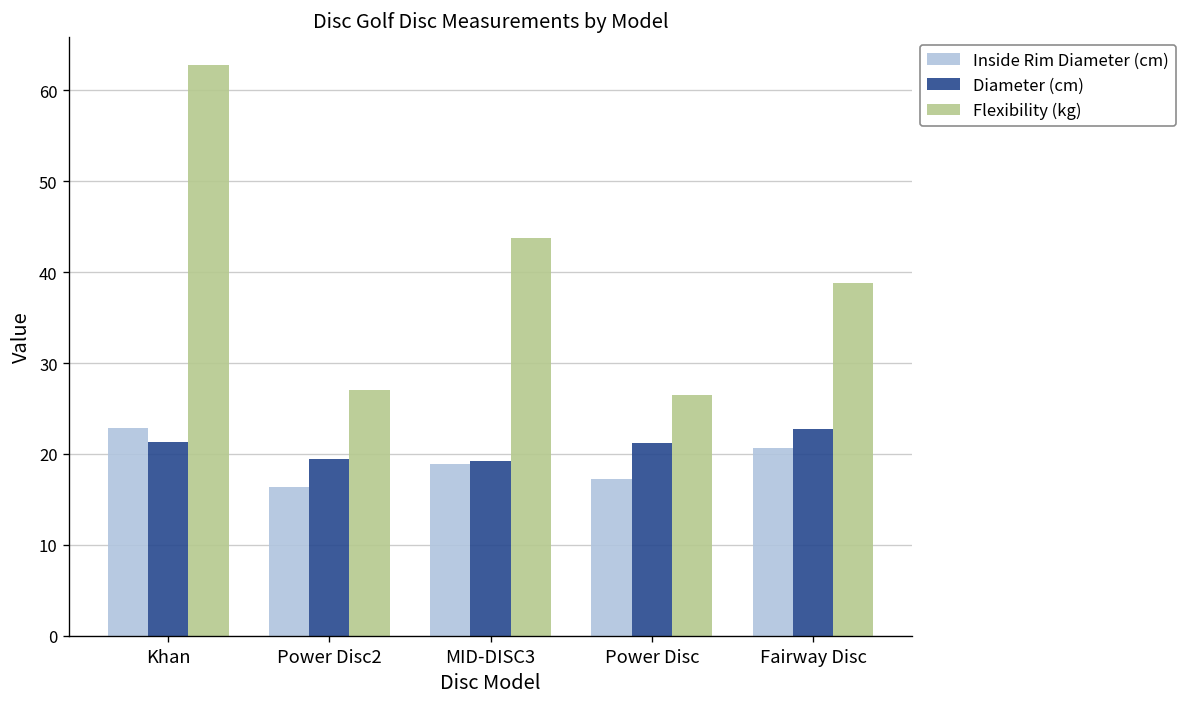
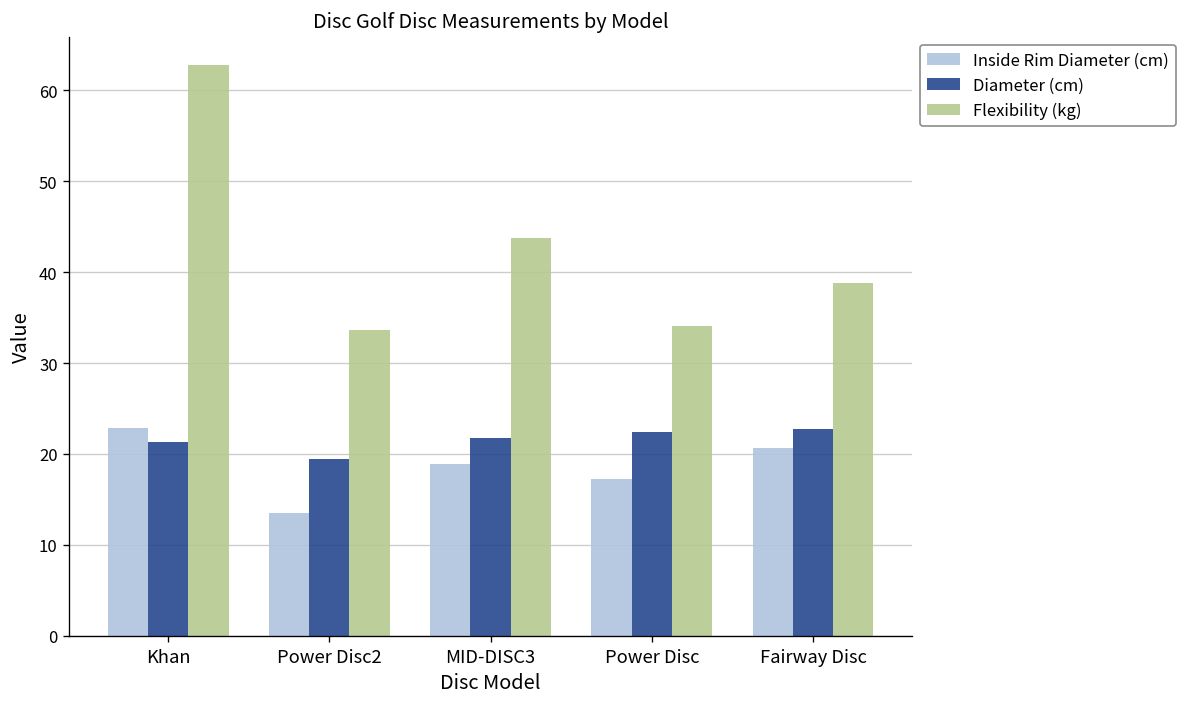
  {
    "Inside Rim Diameter (cm)": {
      "Khan": 23,
-     "Power Disc2": 16,
+     "Power Disc2": 14,
      "MID-DISC3": 19,
      "Power Disc": 17,
      "Fairway Disc": 21
    },
    "Diameter (cm)": {
      "Khan": 21,
      "Power Disc2": 19,
-     "MID-DISC3": 19,
-     "Power Disc": 21,
+     "MID-DISC3": 22,
+     "Power Disc": 22,
      "Fairway Disc": 23
    },
    "Flexibility (kg)": {
      "Khan": 63,
-     "Power Disc2": 27,
+     "Power Disc2": 34,
      "MID-DISC3": 44,
-     "Power Disc": 27,
+     "Power Disc": 34,
      "Fairway Disc": 39
    }
  }
